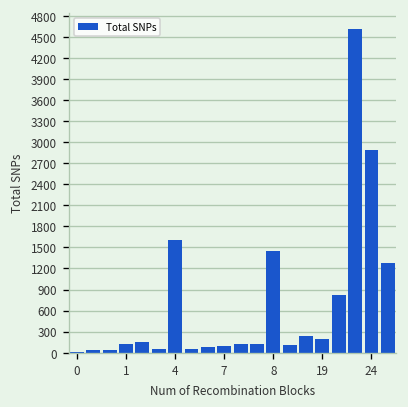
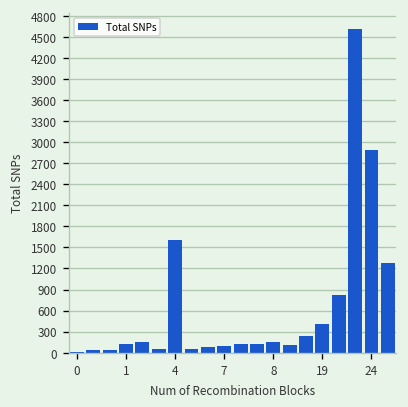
  {
    "1": 100,
    "4": 1600,
    "7": 100,
-   "8": 1400,
-   "19": 200,
+   "8": 100,
+   "19": 400,
    "24": 2900
  }
